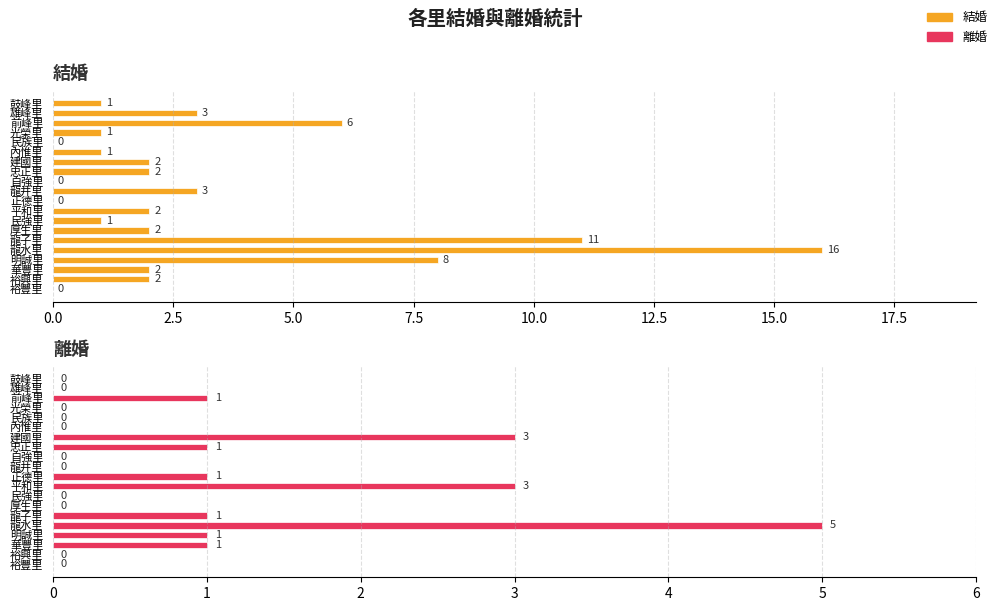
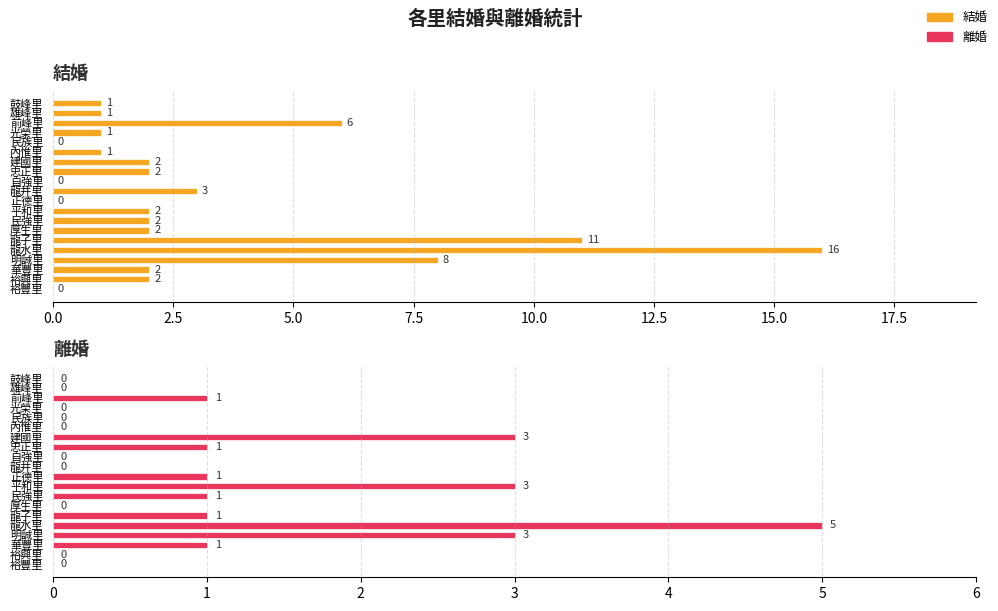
  {
    "結婚": {
      "鼓峰里": 1,
-     "雄峰里": 3,
+     "雄峰里": 1,
      "前峰里": 6,
      "光榮里": 1,
      "民族里": 0,
      "內惟里": 1,
      "建國里": 2,
      "忠正里": 2,
      "自強里": 0,
      "龍井里": 3,
      "正德里": 0,
      "平和里": 2,
-     "民強里": 1,
+     "民強里": 2,
      "厚生里": 2,
      "龍子里": 11,
      "龍水里": 16,
      "明誠里": 8,
      "華豐里": 2,
      "裕興里": 2,
      "裕豐里": 0
    },
    "離婚": {
      "鼓峰里": 0,
      "雄峰里": 0,
      "前峰里": 1,
      "光榮里": 0,
      "民族里": 0,
      "內惟里": 0,
      "建國里": 3,
      "忠正里": 1,
      "自強里": 0,
      "龍井里": 0,
      "正德里": 1,
      "平和里": 3,
-     "民強里": 0,
+     "民強里": 1,
      "厚生里": 0,
      "龍子里": 1,
      "龍水里": 5,
-     "明誠里": 1,
+     "明誠里": 3,
      "華豐里": 1,
      "裕興里": 0,
      "裕豐里": 0
    }
  }
